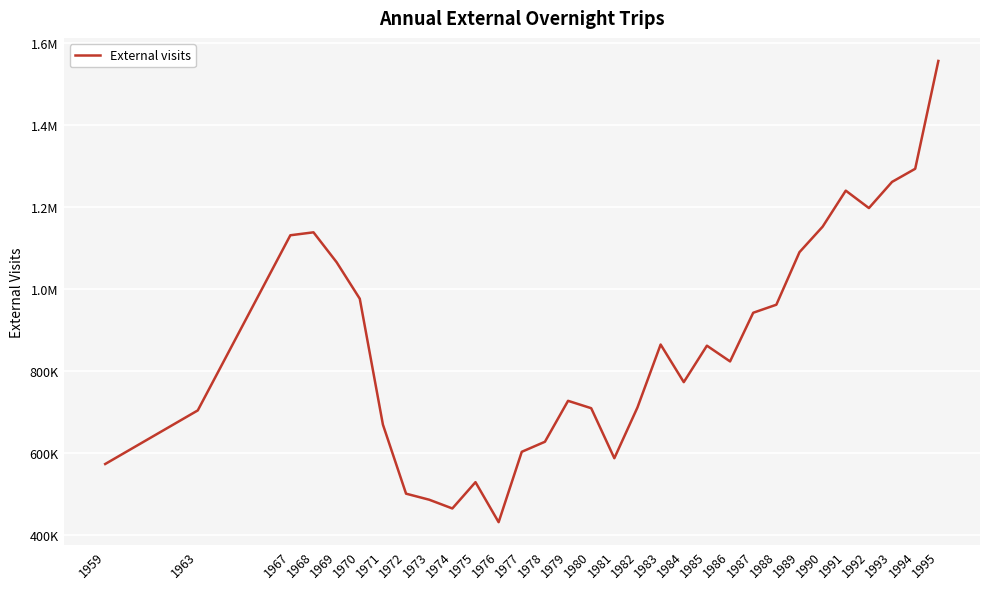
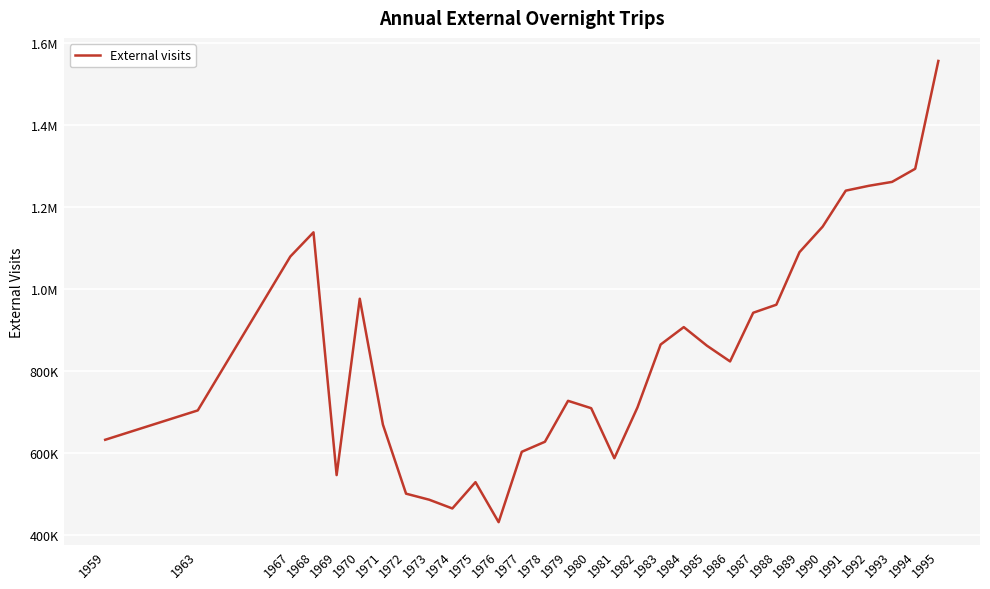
  {
-   "1959": 570000,
+   "1959": 630000,
    "1963": 700000,
-   "1967": 1130000,
+   "1967": 1080000,
    "1968": 1140000,
-   "1969": 1070000,
+   "1969": 550000,
    "1970": 980000,
    "1971": 670000,
    "1972": 500000,
    "1973": 490000,
    "1974": 470000,
    "1975": 530000,
    "1976": 430000,
    "1977": 600000,
    "1978": 630000,
    "1979": 730000,
    "1980": 710000,
    "1981": 590000,
    "1982": 710000,
    "1983": 870000,
-   "1984": 770000,
+   "1984": 910000,
    "1985": 860000,
    "1986": 820000,
    "1987": 940000,
    "1988": 960000,
    "1989": 1090000,
    "1990": 1150000,
    "1991": 1240000,
-   "1992": 1200000,
+   "1992": 1250000,
    "1993": 1260000,
    "1994": 1290000,
    "1995": 1560000
  }
